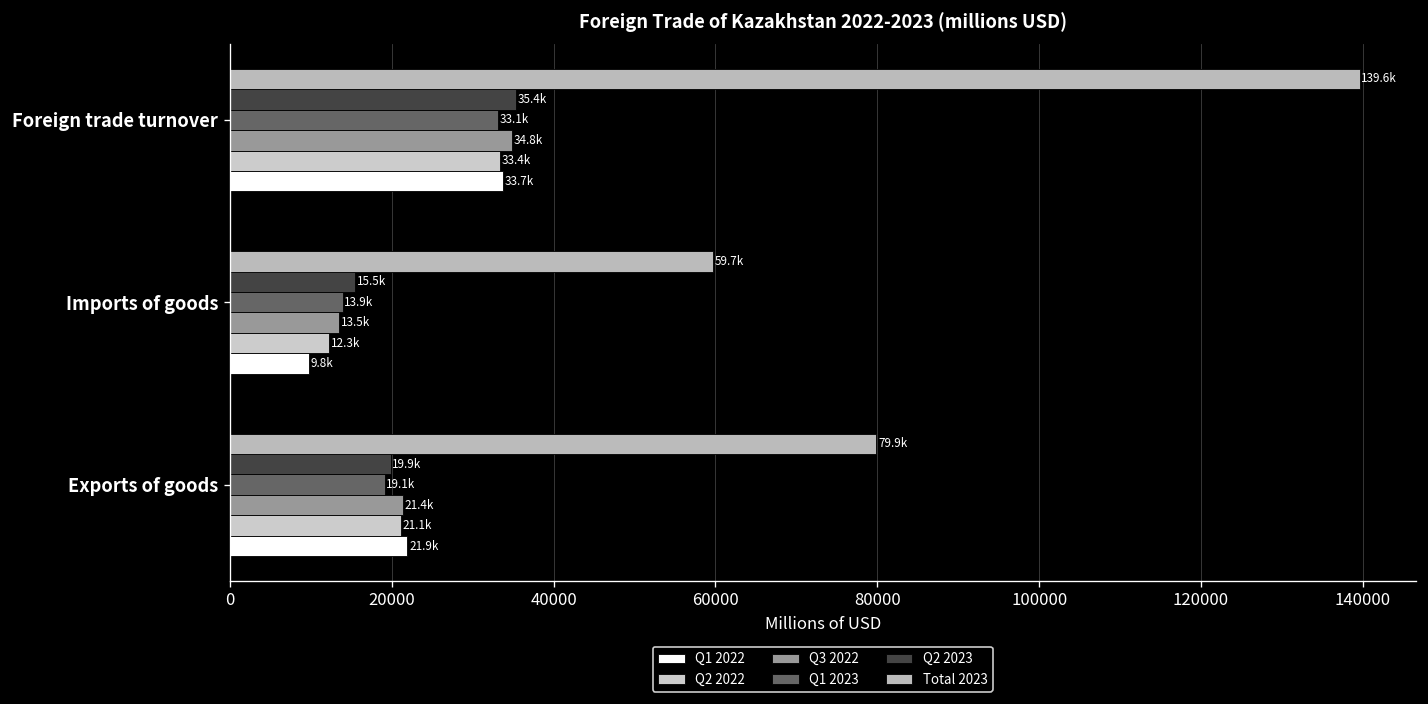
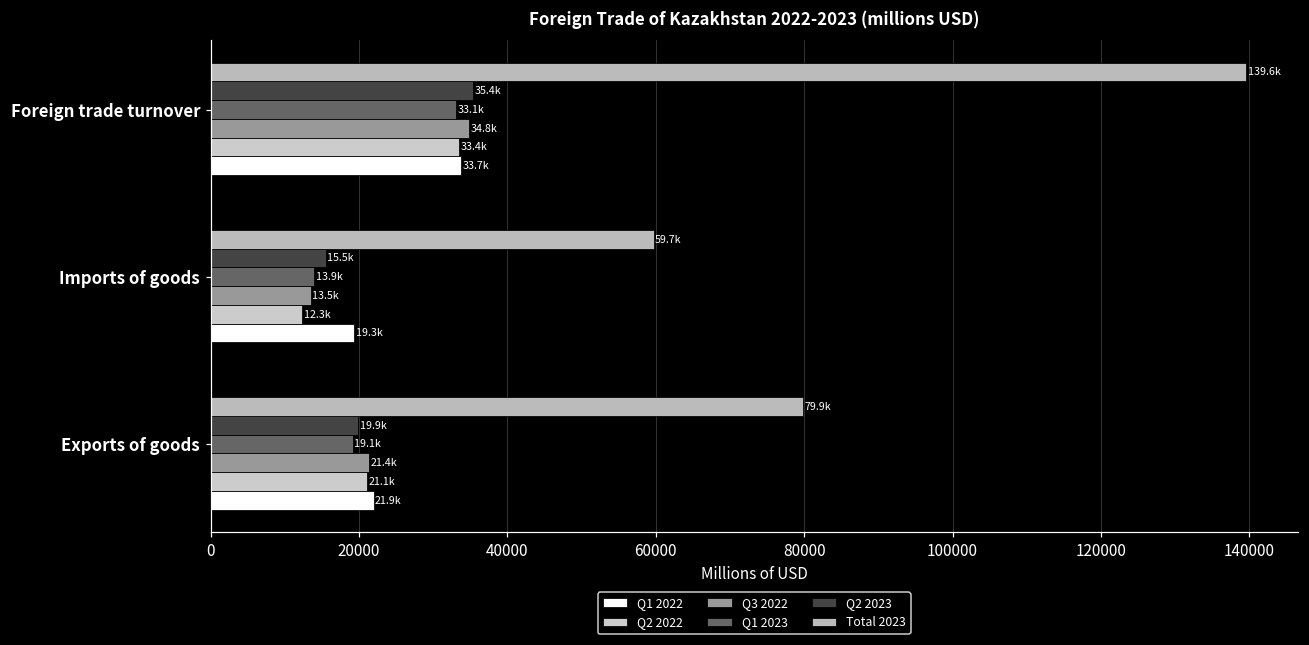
  {
    "Q1 2022": {
      "Foreign trade turnover": "33.7k",
-     "Imports of goods": "9.8k",
+     "Imports of goods": "19.3k",
      "Exports of goods": "21.9k"
    }
  }
